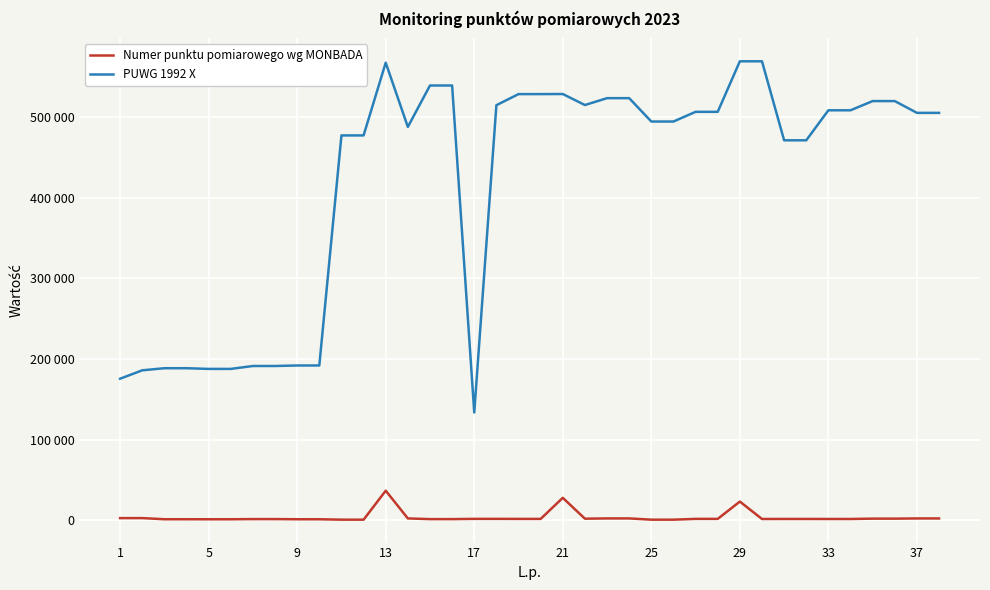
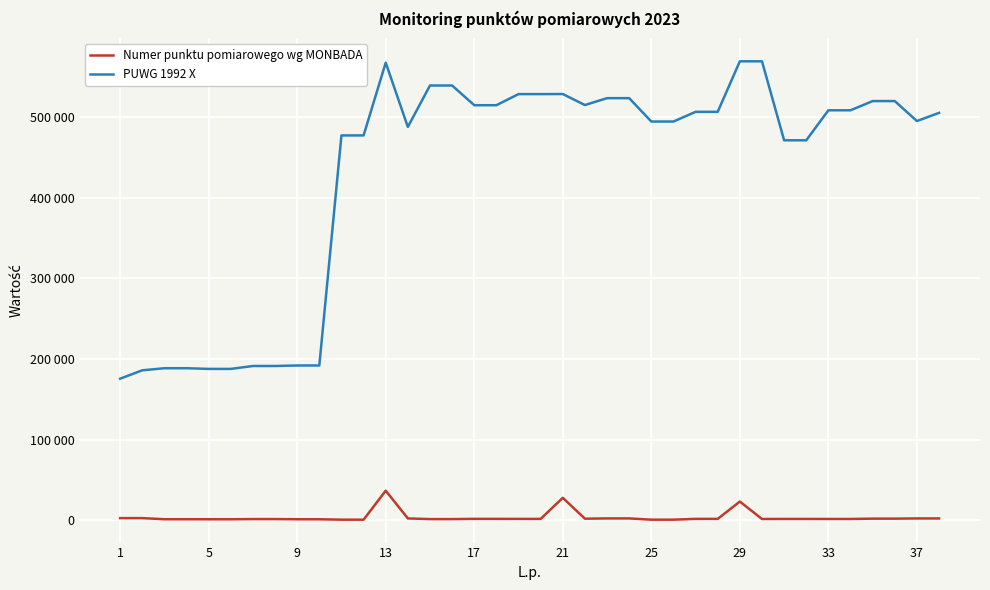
  {
    "Numer punktu pomiarowego wg MONBADA": {
      "1": 0,
      "5": 0,
      "9": 0,
      "13": 40000,
      "17": 0,
      "21": 30000,
      "25": 0,
      "29": 20000,
      "33": 0,
      "37": 0
    },
    "PUWG 1992 X": {
      "1": 180000,
      "5": 190000,
      "9": 190000,
      "13": 570000,
-     "17": 130000,
+     "17": 510000,
      "21": 530000,
      "25": 490000,
      "29": 570000,
      "33": 510000,
-     "37": 510000
+     "37": 490000
    }
  }
